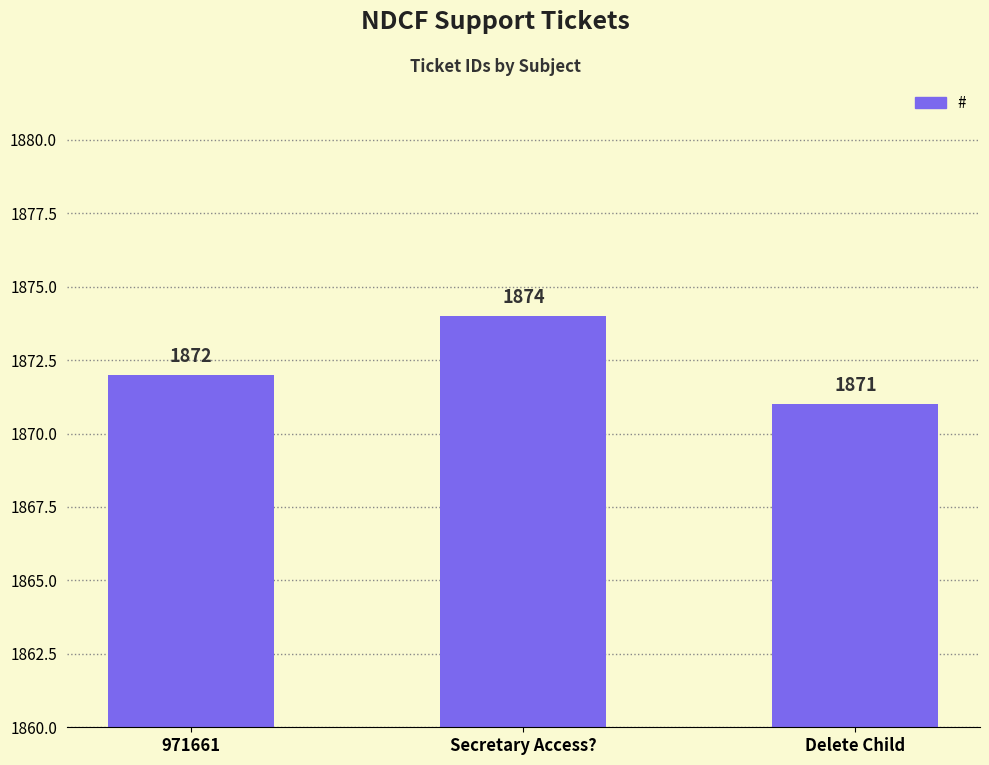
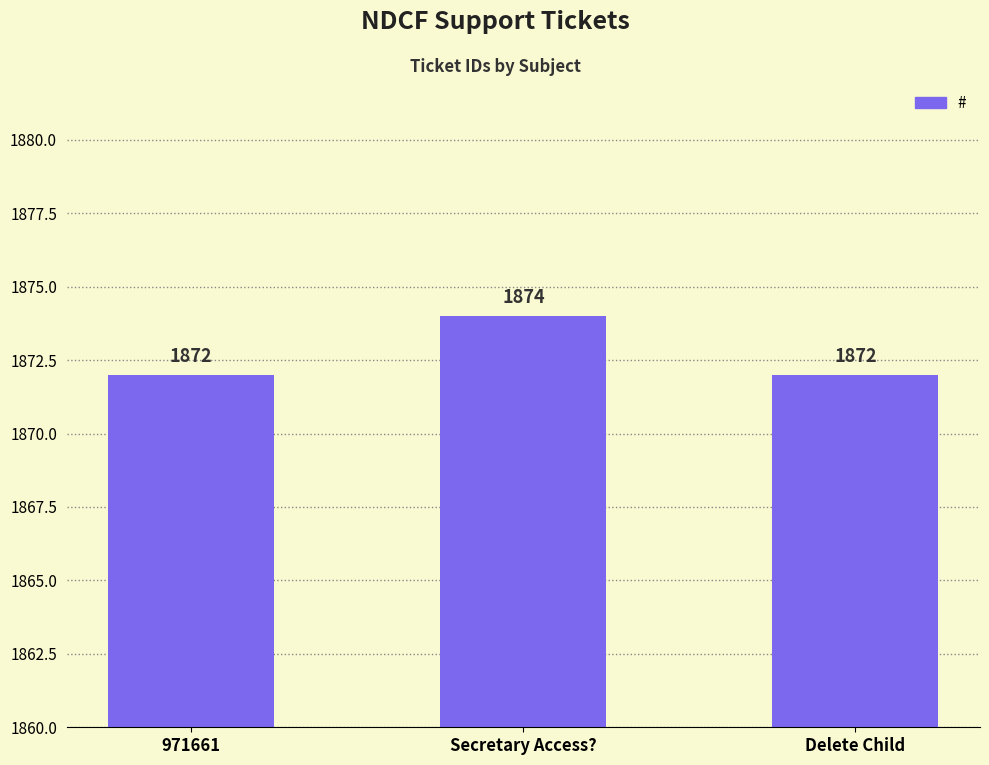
  {
    "971661": 1872,
    "Secretary Access?": 1874,
-   "Delete Child": 1871
+   "Delete Child": 1872
  }
